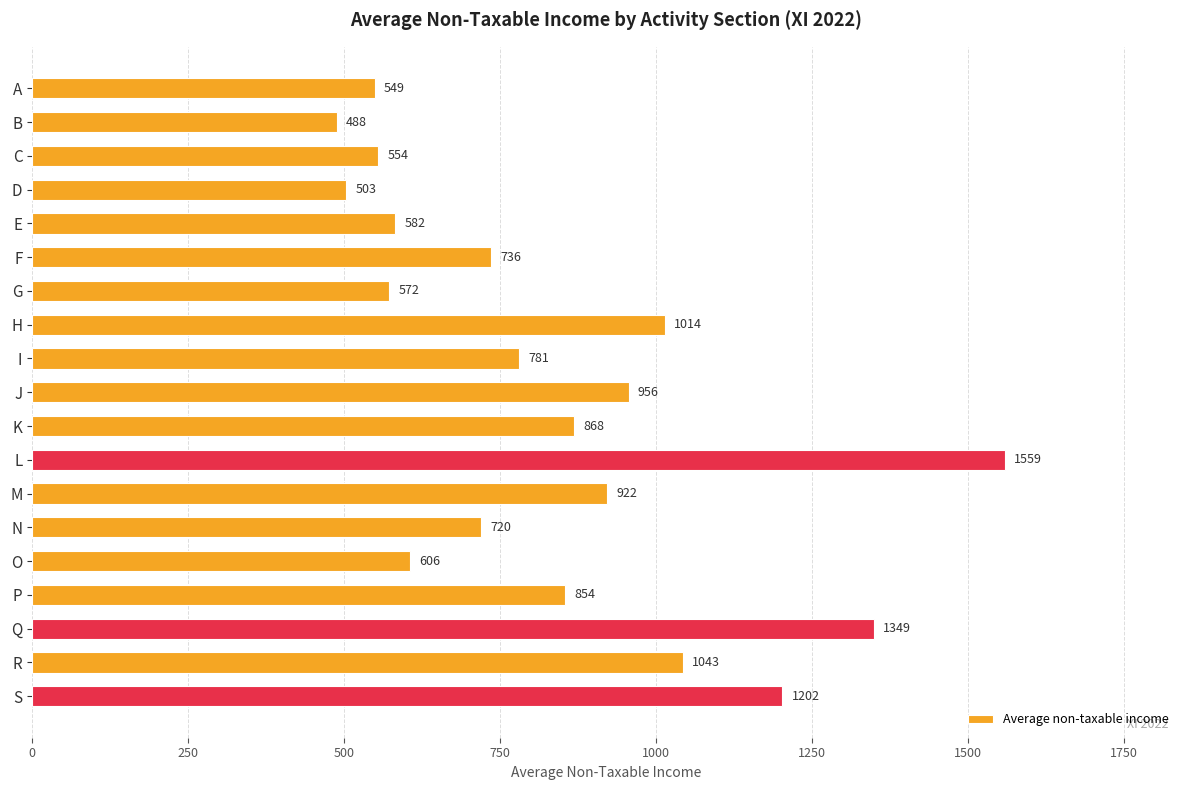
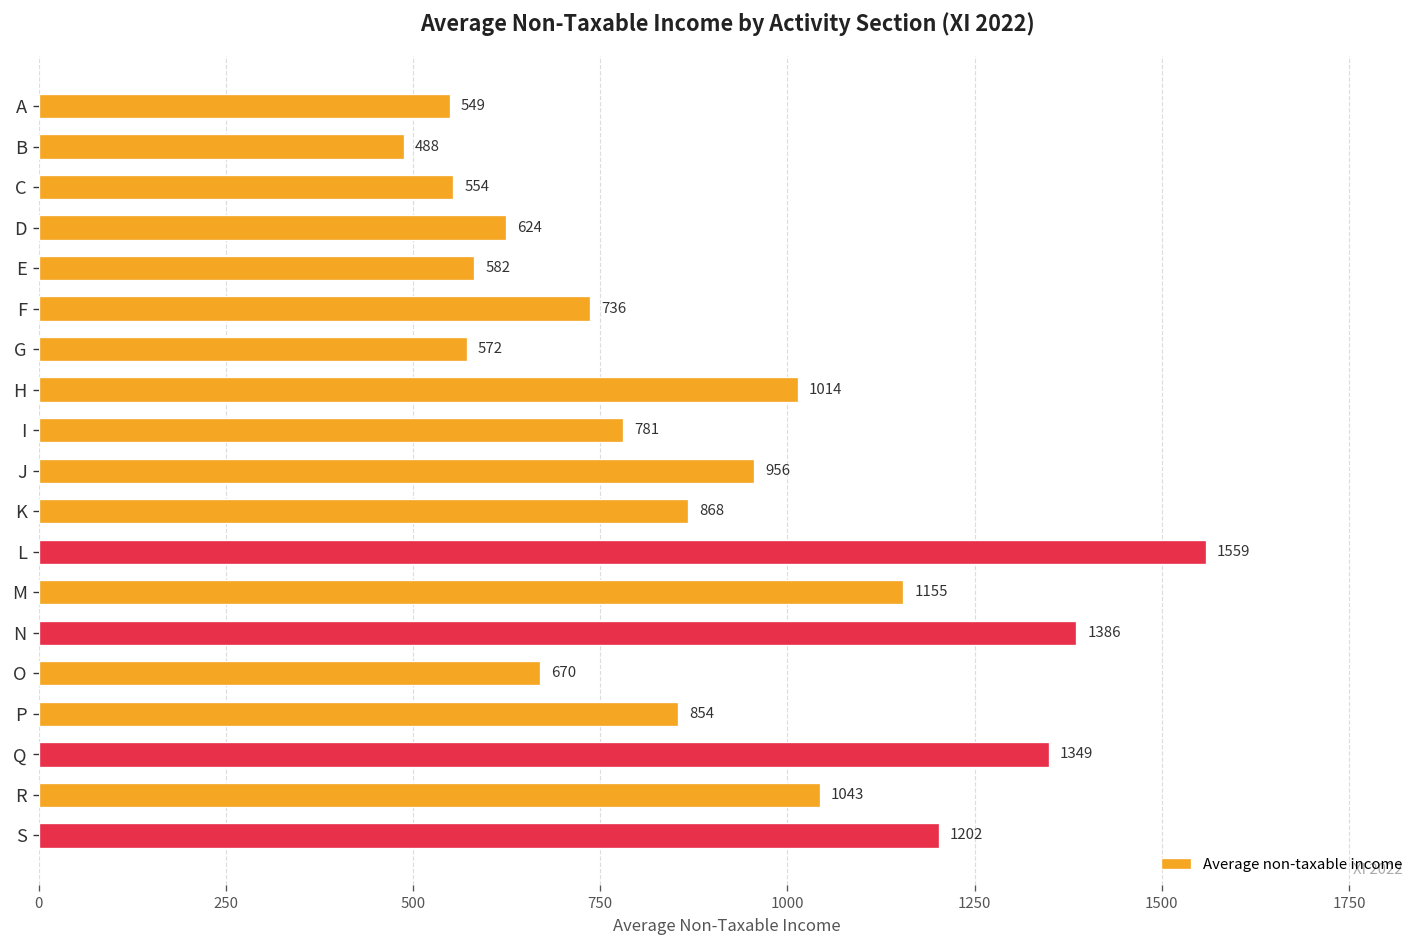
  {
    "A": 549,
    "B": 488,
    "C": 554,
-   "D": 503,
+   "D": 624,
    "E": 582,
    "F": 736,
    "G": 572,
    "H": 1014,
    "I": 781,
    "J": 956,
    "K": 868,
    "L": 1559,
-   "M": 922,
-   "N": 720,
-   "O": 606,
+   "M": 1155,
+   "N": 1386,
+   "O": 670,
    "P": 854,
    "Q": 1349,
    "R": 1043,
    "S": 1202
  }
